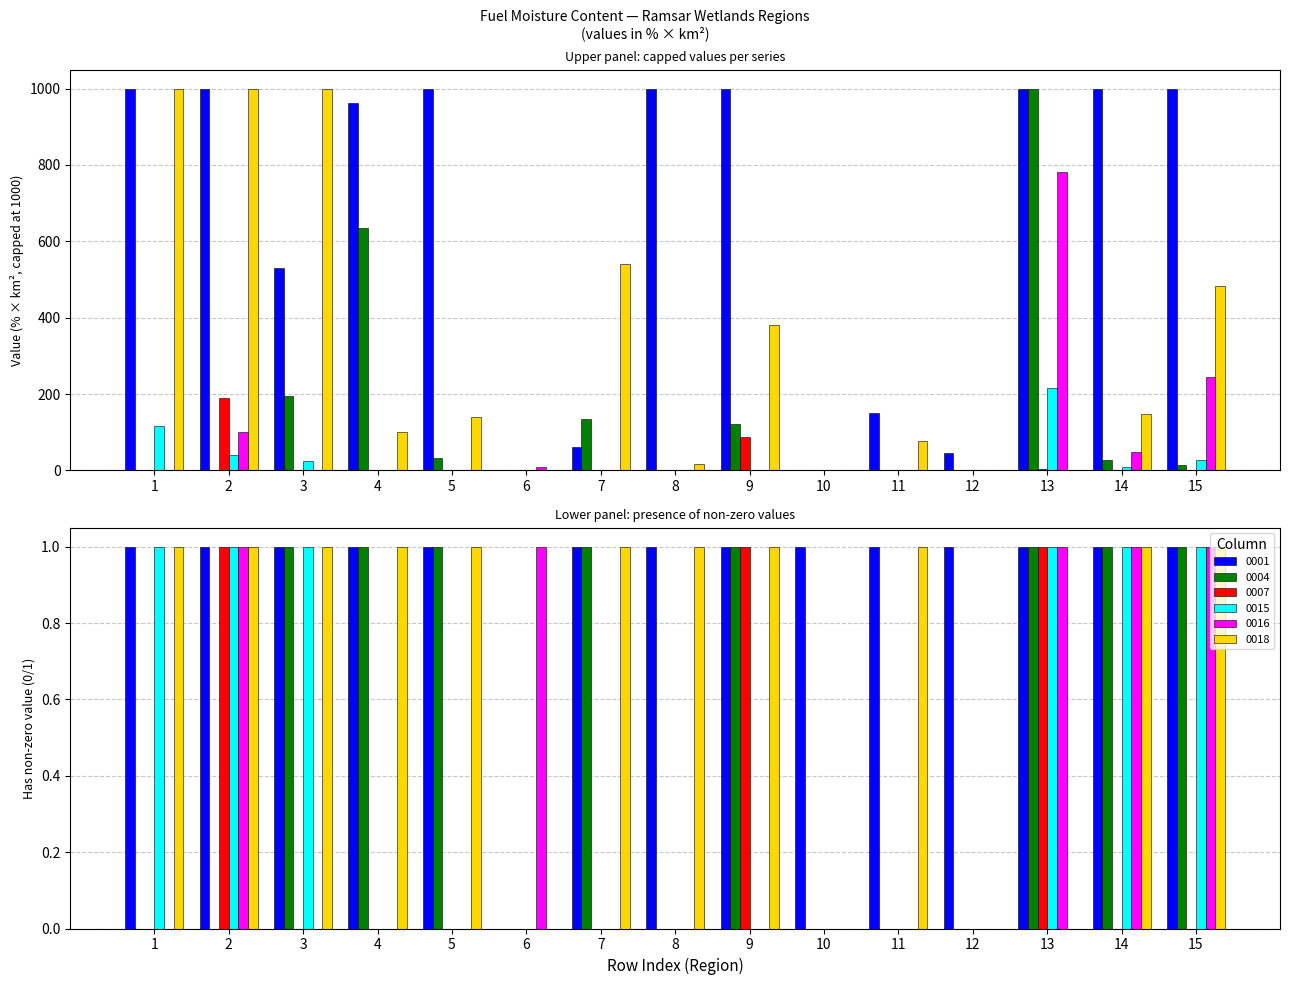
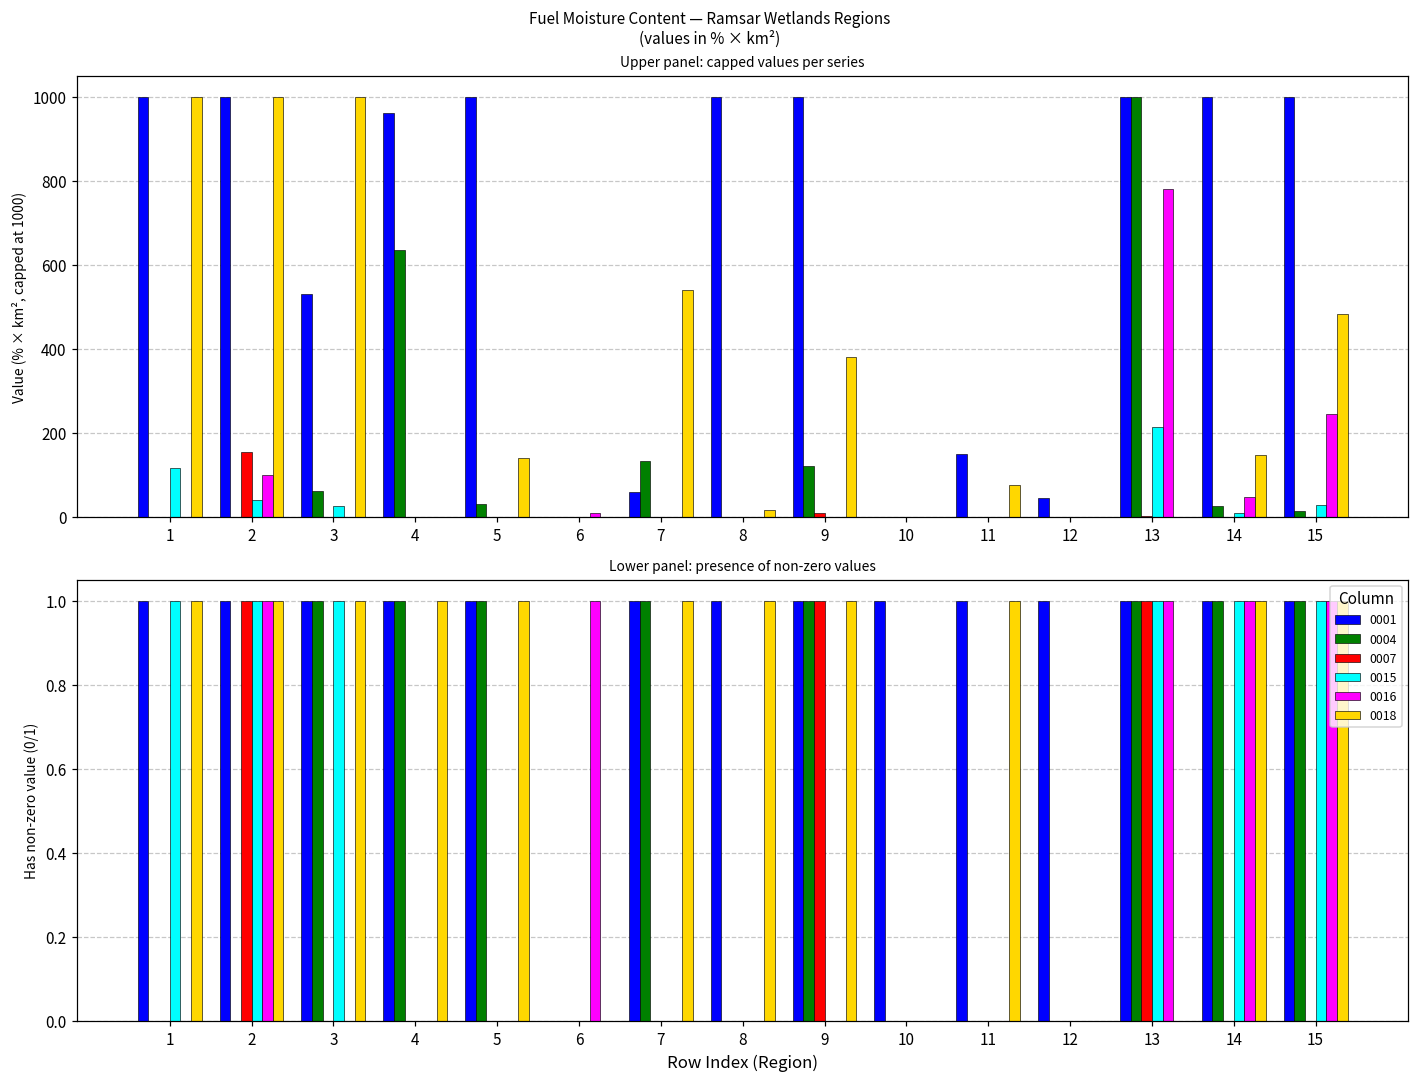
  {
    "Upper panel: capped values per series": {
      "0001": {
        "1": 1000,
        "2": 1000,
        "3": 530,
        "4": 960,
        "5": 1000,
        "6": 0,
        "7": 60,
        "8": 1000,
        "9": 1000,
        "11": 150,
        "12": 40,
        "13": 1000,
        "14": 1000,
        "15": 1000
      },
      "0004": {
        "1": 0,
        "2": 0,
-       "3": 190,
+       "3": 60,
        "4": 640,
        "5": 30,
        "6": 0,
        "7": 130,
        "8": 0,
        "9": 120,
        "10": 0,
        "11": 0,
        "12": 0,
        "13": 1000,
        "14": 30,
        "15": 10
      },
      "0007": {
        "1": 0,
-       "2": 190,
+       "2": 150,
        "3": 0,
        "4": 0,
        "5": 0,
        "6": 0,
        "7": 0,
        "8": 0,
-       "9": 90,
+       "9": 10,
        "10": 0,
        "11": 0,
        "12": 0,
        "14": 0,
        "15": 0
      },
      "0015": {
        "1": 120,
        "2": 40,
        "3": 30,
        "4": 0,
        "5": 0,
        "6": 0,
        "7": 0,
        "8": 0,
        "9": 0,
        "10": 0,
        "11": 0,
        "12": 0,
        "13": 210,
        "14": 10,
        "15": 30
      },
      "0016": {
        "1": 0,
        "2": 100,
        "3": 0,
        "4": 0,
        "5": 0,
        "6": 10,
        "7": 0,
        "8": 0,
        "9": 0,
        "10": 0,
        "11": 0,
        "12": 0,
        "13": 780,
        "14": 50,
        "15": 250
      },
      "0018": {
        "1": 1000,
        "2": 1000,
        "3": 1000,
-       "4": 100,
+       "4": 0,
        "5": 140,
        "6": 0,
        "7": 540,
        "8": 20,
        "9": 380,
        "10": 0,
        "11": 80,
        "12": 0,
        "13": 0,
        "14": 150,
        "15": 480
      }
    },
    "Lower panel: presence of non-zero values": {
      "0001": {
        "1": 1.00,
        "2": 1.00,
        "3": 1.00,
        "4": 1.00,
        "5": 1.00,
        "6": 0.00,
        "7": 1.00,
        "8": 1.00,
        "9": 1.00,
        "10": 1.00,
        "11": 1.00,
        "12": 1.00,
        "13": 1.00,
        "14": 1.00,
        "15": 1.00
      },
      "0004": {
        "1": 0.00,
        "2": 0.00,
        "3": 1.00,
        "4": 1.00,
        "5": 1.00,
        "6": 0.00,
        "7": 1.00,
        "8": 0.00,
        "9": 1.00,
        "10": 0.00,
        "11": 0.00,
        "12": 0.00,
        "13": 1.00,
        "14": 1.00,
        "15": 1.00
      },
      "0007": {
        "1": 0.00,
        "2": 1.00,
        "3": 0.00,
        "4": 0.00,
        "5": 0.00,
        "6": 0.00,
        "7": 0.00,
        "8": 0.00,
        "9": 1.00,
        "10": 0.00,
        "11": 0.00,
        "12": 0.00,
        "13": 1.00,
        "14": 0.00,
        "15": 0.00
      },
      "0015": {
        "1": 1.00,
        "2": 1.00,
        "3": 1.00,
        "4": 0.00,
        "5": 0.00,
        "6": 0.00,
        "7": 0.00,
        "8": 0.00,
        "9": 0.00,
        "10": 0.00,
        "11": 0.00,
        "12": 0.00,
        "13": 1.00,
        "14": 1.00,
        "15": 1.00
      },
      "0016": {
        "1": 0.00,
        "2": 1.00,
        "3": 0.00,
        "4": 0.00,
        "5": 0.00,
        "6": 1.00,
        "7": 0.00,
        "8": 0.00,
        "9": 0.00,
        "10": 0.00,
        "11": 0.00,
        "12": 0.00,
        "13": 1.00,
        "14": 1.00
      },
      "0018": {
        "1": 1.00,
        "2": 1.00,
        "3": 1.00,
        "4": 1.00,
        "5": 1.00,
        "6": 0.00,
        "7": 1.00,
        "8": 1.00,
        "9": 1.00,
        "10": 0.00,
        "11": 1.00,
        "12": 0.00,
        "13": 0.00,
        "14": 1.00
      }
    }
  }
